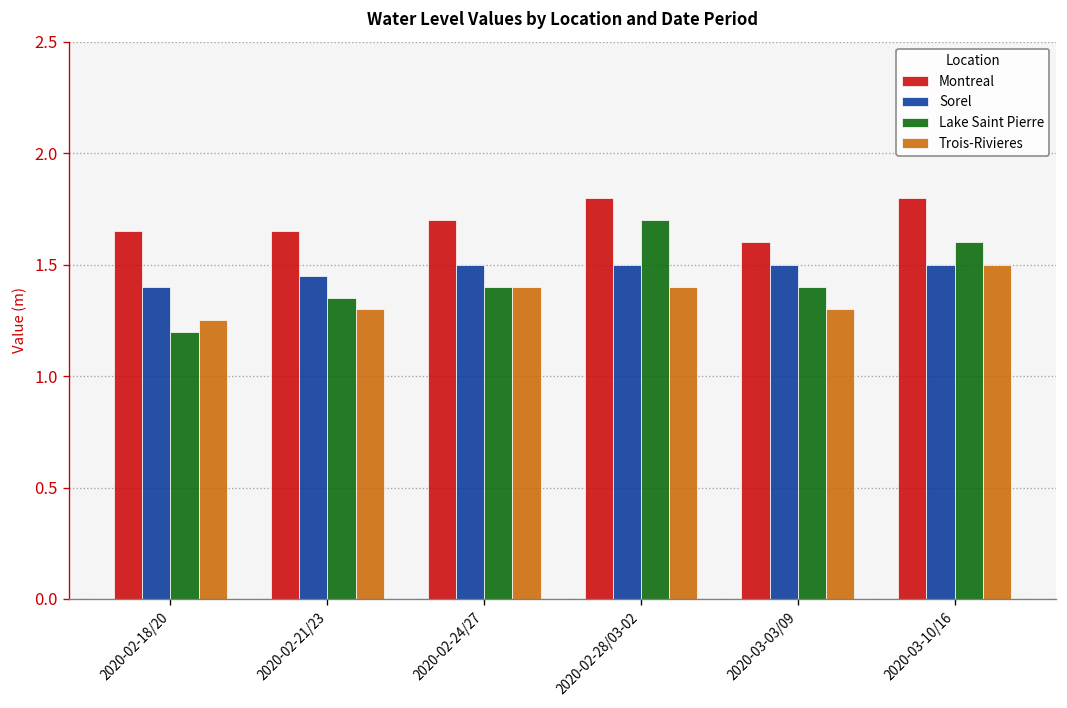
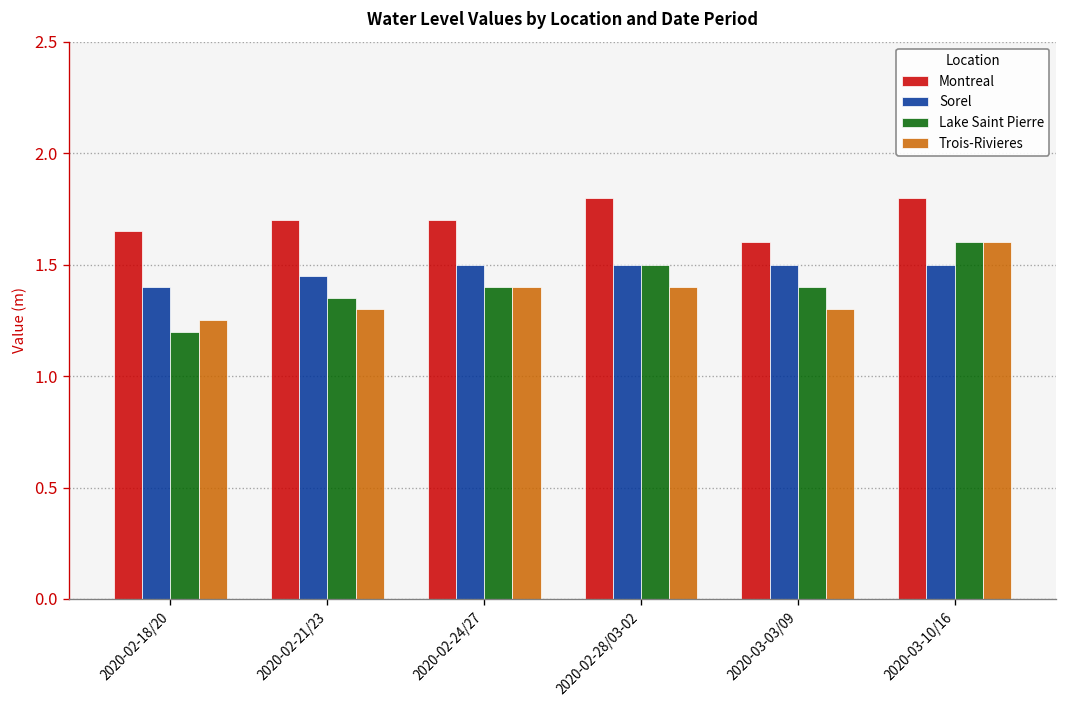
  {
    "Montreal": {
      "2020-02-18/20": 1.65,
-     "2020-02-21/23": 1.65,
+     "2020-02-21/23": 1.70,
      "2020-02-24/27": 1.70,
      "2020-02-28/03-02": 1.80,
      "2020-03-03/09": 1.60,
      "2020-03-10/16": 1.80
    },
    "Sorel": {
      "2020-02-18/20": 1.40,
      "2020-02-21/23": 1.45,
      "2020-02-24/27": 1.50,
      "2020-02-28/03-02": 1.50,
      "2020-03-03/09": 1.50,
      "2020-03-10/16": 1.50
    },
    "Lake Saint Pierre": {
      "2020-02-18/20": 1.2,
      "2020-02-21/23": 1.35,
      "2020-02-24/27": 1.4,
-     "2020-02-28/03-02": 1.7,
+     "2020-02-28/03-02": 1.5,
      "2020-03-03/09": 1.4,
      "2020-03-10/16": 1.6
    },
    "Trois-Rivieres": {
      "2020-02-18/20": 1.25,
      "2020-02-21/23": 1.3,
      "2020-02-24/27": 1.4,
      "2020-02-28/03-02": 1.4,
      "2020-03-03/09": 1.3,
-     "2020-03-10/16": 1.5
+     "2020-03-10/16": 1.6
    }
  }
